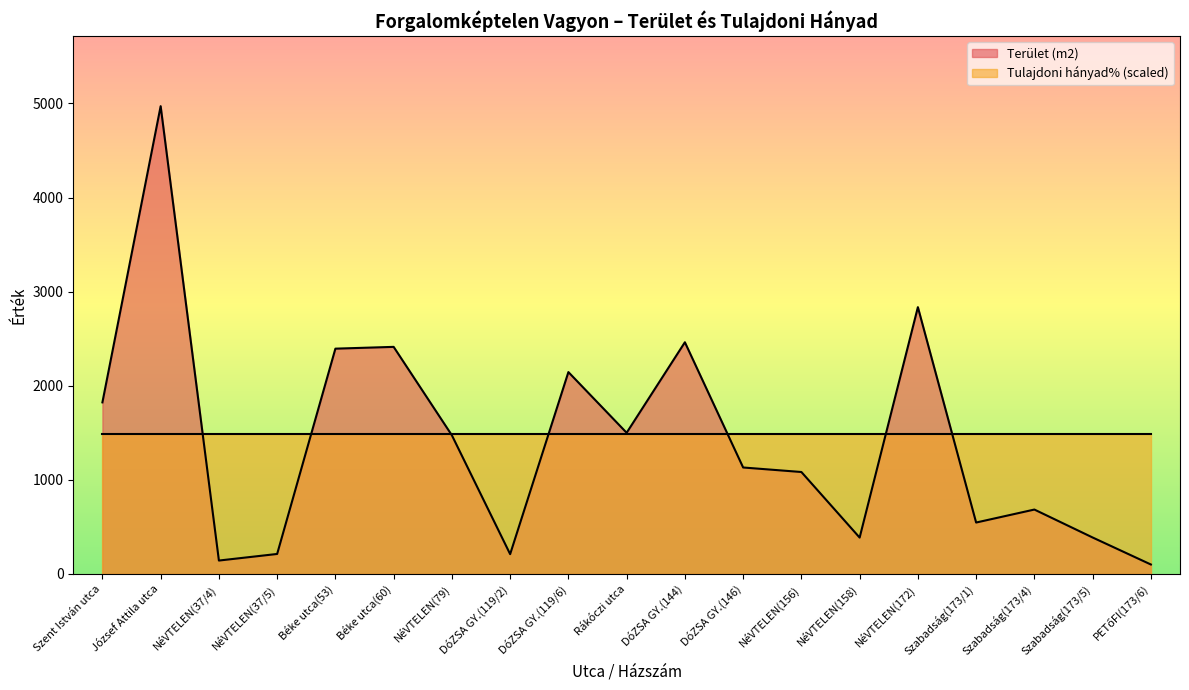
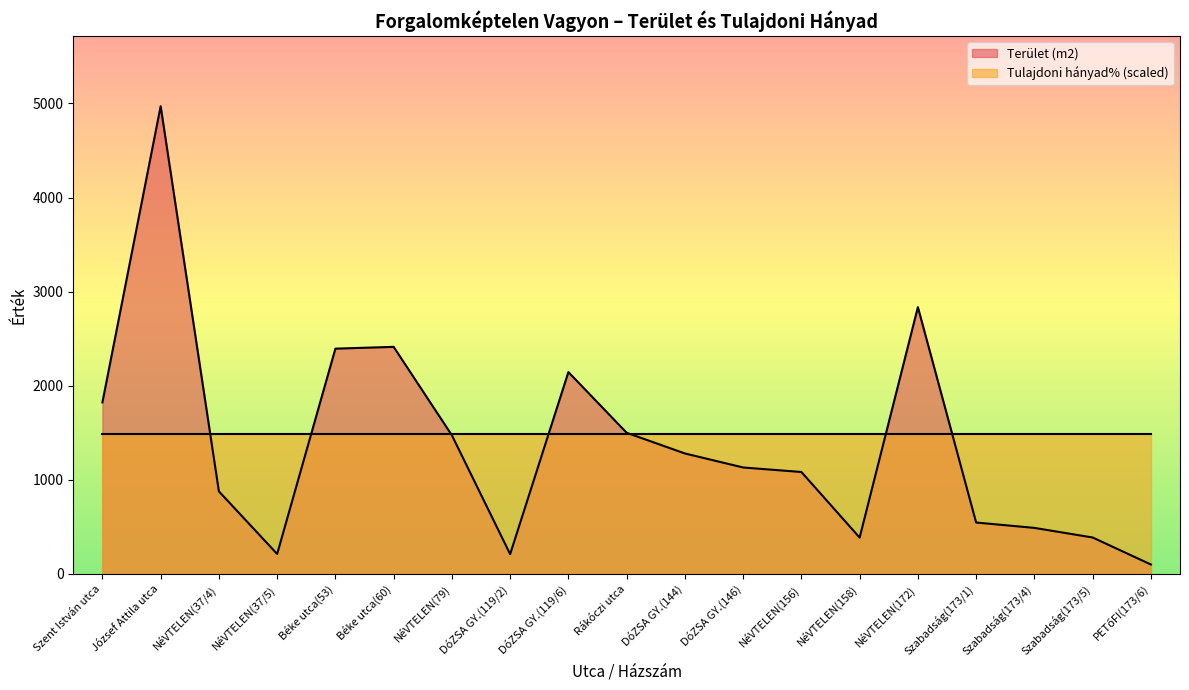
  {
    "Terület (m2)": {
      "Szent István utca": 1800,
      "József Attila utca": 5000,
-     "NéVTELEN(37/4)": 100,
+     "NéVTELEN(37/4)": 900,
      "NéVTELEN(37/5)": 200,
      "Béke utca(53)": 2400,
      "Béke utca(60)": 2400,
      "DóZSA GY.(119/2)": 200,
      "DóZSA GY.(119/6)": 2100,
-     "DóZSA GY.(144)": 2500,
+     "DóZSA GY.(144)": 1300,
      "DóZSA GY.(146)": 1100,
      "NéVTELEN(156)": 1100,
      "NéVTELEN(158)": 400,
      "NéVTELEN(172)": 2800,
      "Szabadság(173/1)": 500,
-     "Szabadság(173/4)": 700,
+     "Szabadság(173/4)": 500,
      "Szabadság(173/5)": 400,
      "PETőFI(173/6)": 100
    },
    "Tulajdoni hányad% (scaled)": {
      "Szent István utca": 1500,
      "József Attila utca": 1500,
      "NéVTELEN(37/4)": 1500,
      "NéVTELEN(37/5)": 1500,
      "Béke utca(53)": 1500,
      "Béke utca(60)": 1500,
      "DóZSA GY.(119/2)": 1500,
      "DóZSA GY.(119/6)": 1500,
      "DóZSA GY.(144)": 1500,
      "DóZSA GY.(146)": 1500,
      "NéVTELEN(156)": 1500,
      "NéVTELEN(158)": 1500,
      "NéVTELEN(172)": 1500,
      "Szabadság(173/1)": 1500,
      "Szabadság(173/4)": 1500,
      "Szabadság(173/5)": 1500,
      "PETőFI(173/6)": 1500
    }
  }
